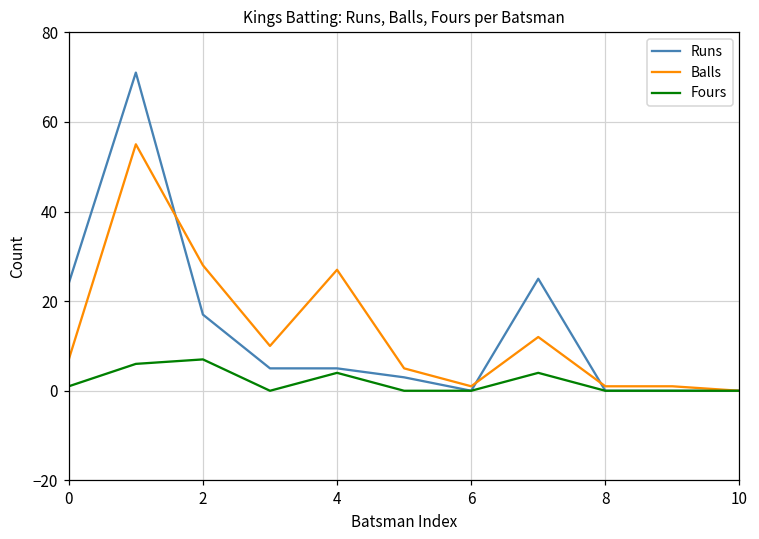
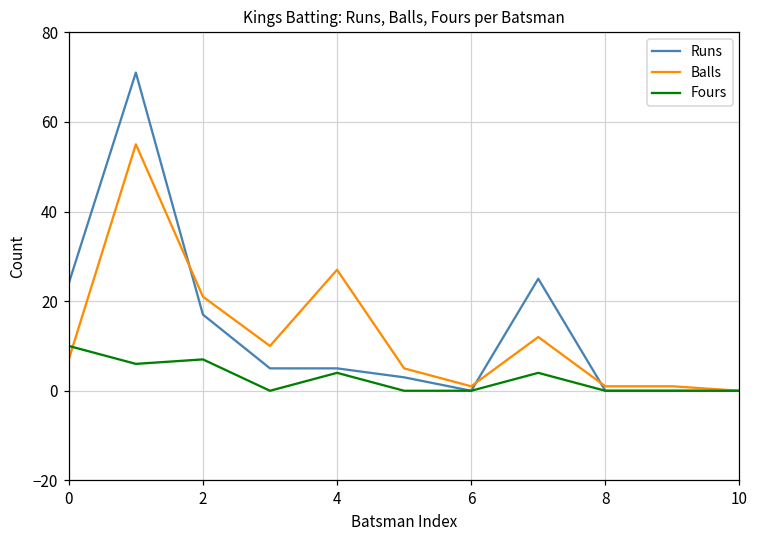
  {
    "Runs": {
      "0": 24,
      "2": 17,
      "4": 5
    },
    "Balls": {
      "0": 7,
-     "2": 28,
+     "2": 21,
      "4": 27,
      "6": 1,
      "8": 1
    },
    "Fours": {
-     "0": 1,
+     "0": 10,
      "2": 7,
      "4": 4
    }
  }
